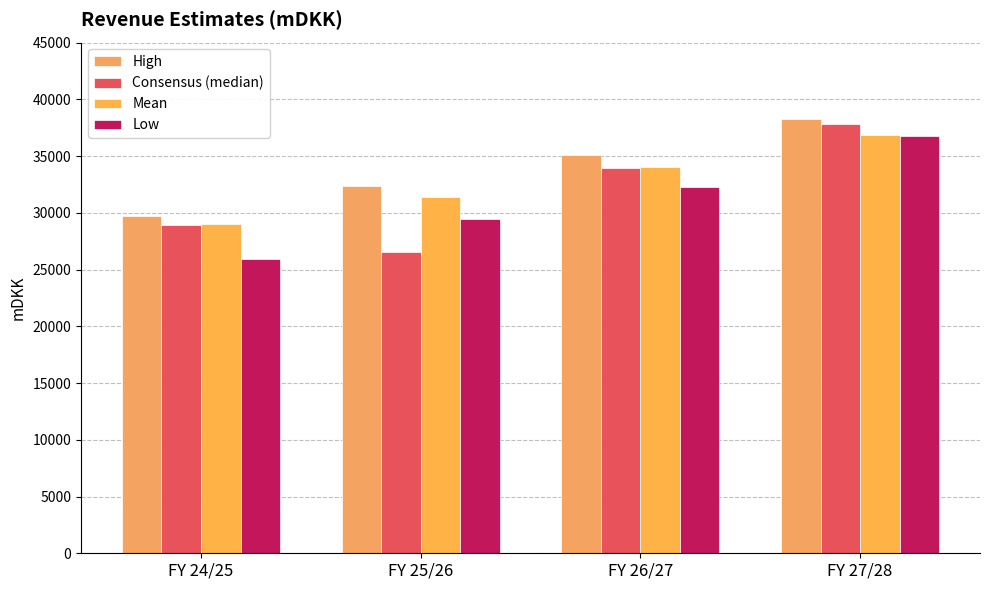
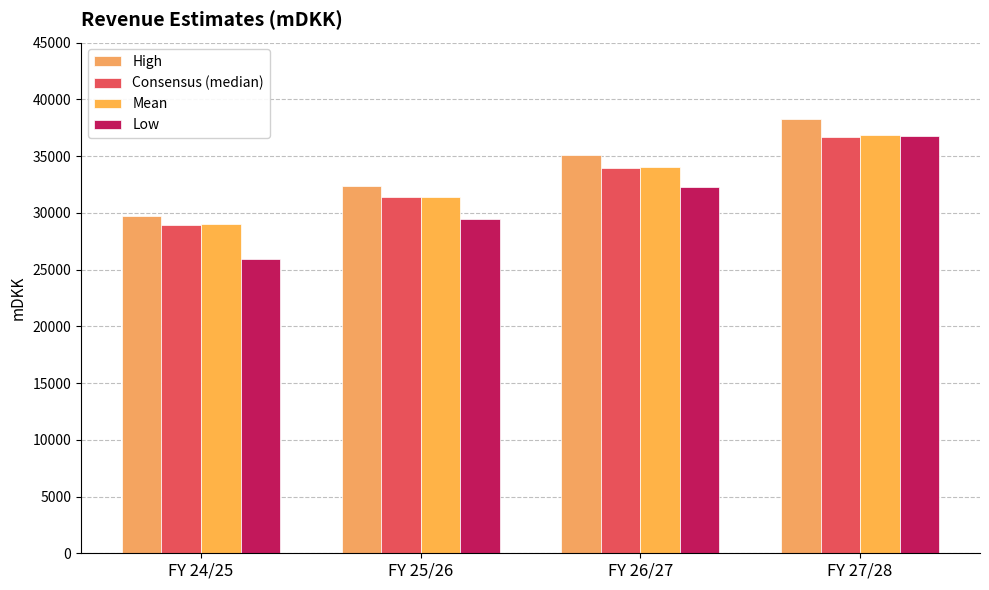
  {
    "Consensus (median)": {
      "FY 24/25": 29000,
-     "FY 25/26": 26500,
+     "FY 25/26": 31400,
      "FY 26/27": 34000,
-     "FY 27/28": 37900
+     "FY 27/28": 36700
    },
    "Low": {
      "FY 24/25": 25900,
      "FY 25/26": 29500,
      "FY 26/27": 32300,
      "FY 27/28": 36800
    }
  }
